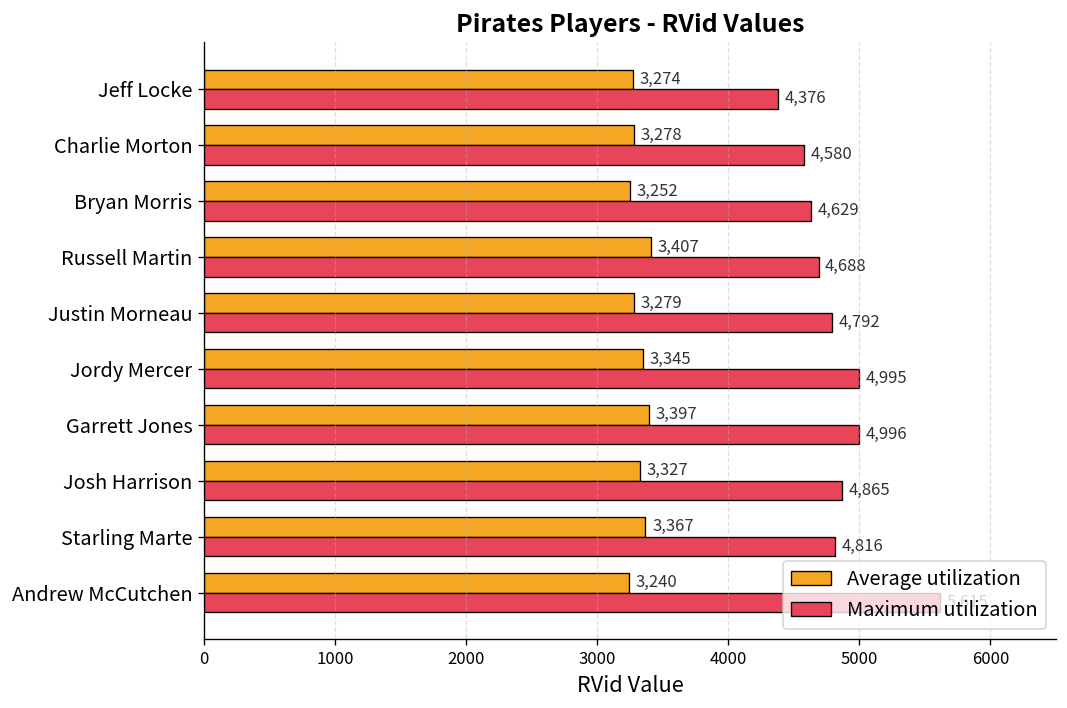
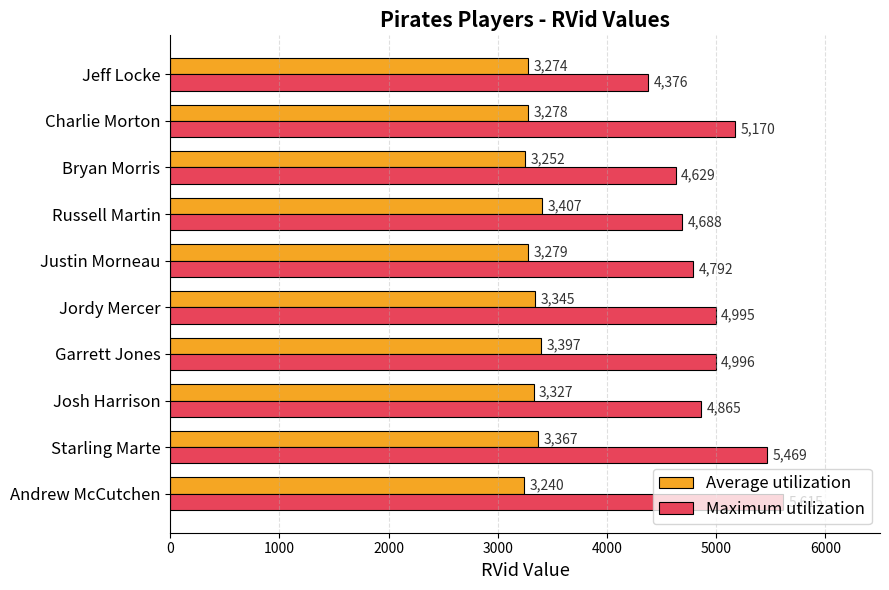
  {
    "Average utilization": {
      "Jeff Locke": "3,274",
      "Charlie Morton": "3,278",
      "Bryan Morris": "3,252",
      "Russell Martin": "3,407",
      "Justin Morneau": "3,279",
      "Jordy Mercer": "3,345",
      "Garrett Jones": "3,397",
      "Josh Harrison": "3,327",
      "Starling Marte": "3,367",
      "Andrew McCutchen": "3,240"
    },
    "Maximum utilization": {
      "Jeff Locke": "4,376",
-     "Charlie Morton": "4,580",
+     "Charlie Morton": "5,170",
      "Bryan Morris": "4,629",
      "Russell Martin": "4,688",
      "Justin Morneau": "4,792",
      "Jordy Mercer": "4,995",
      "Garrett Jones": "4,996",
      "Josh Harrison": "4,865",
-     "Starling Marte": "4,816"
+     "Starling Marte": "5,469"
    }
  }
